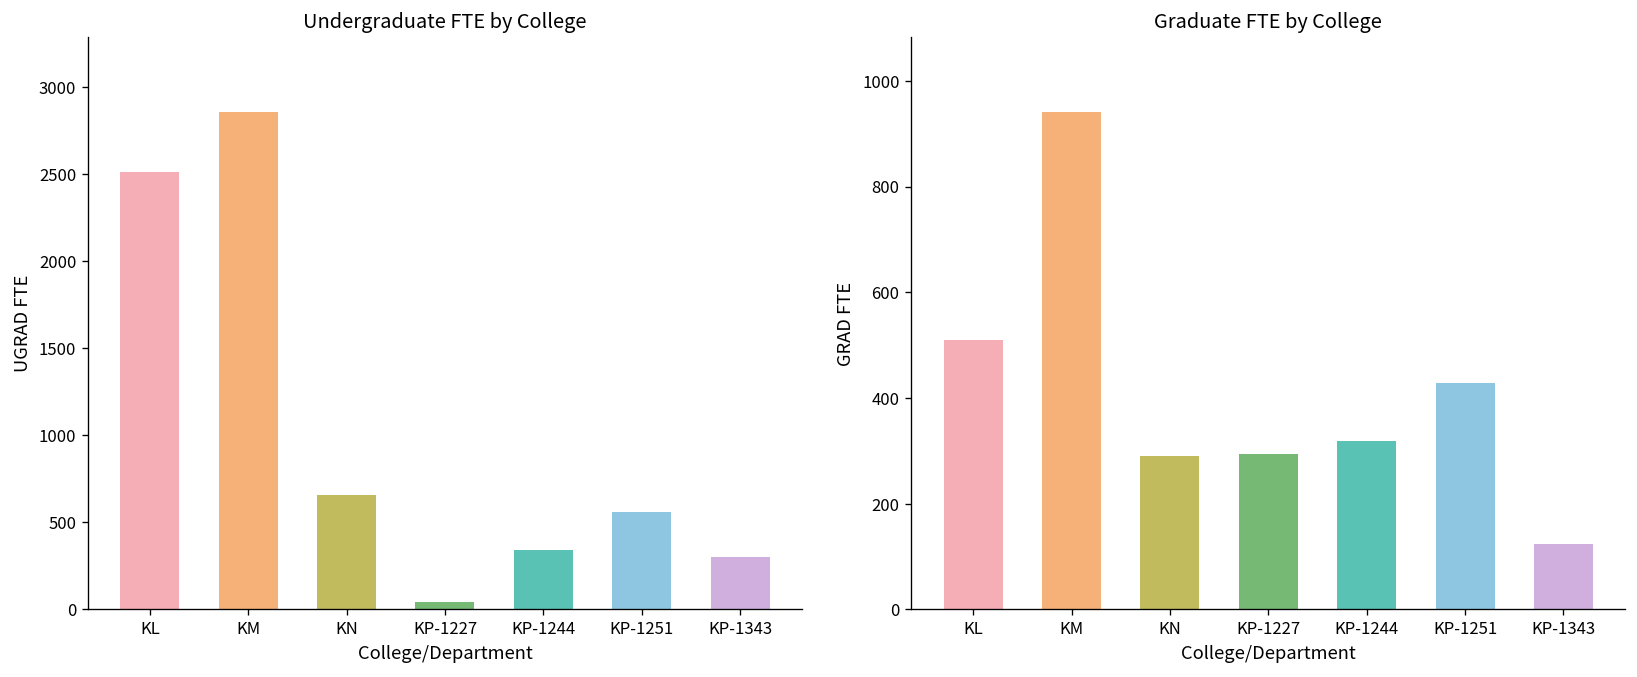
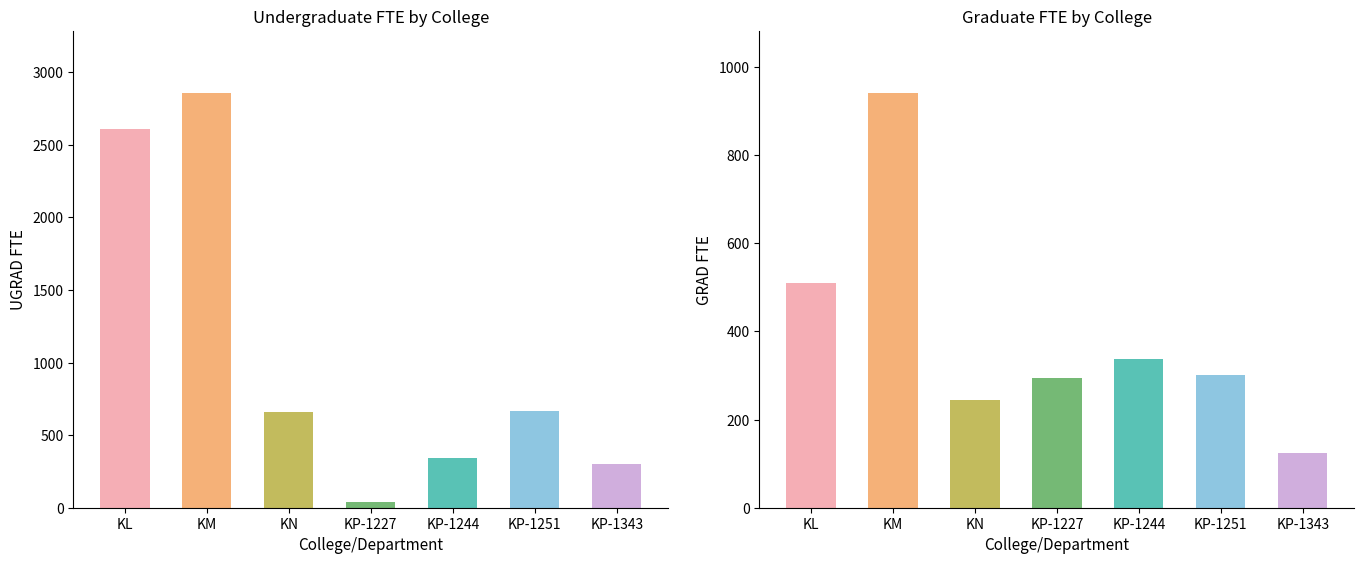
  {
    "Undergraduate FTE by College": {
-     "KL": 2510,
+     "KL": 2610,
      "KM": 2860,
      "KN": 660,
      "KP-1227": 40,
      "KP-1244": 340,
-     "KP-1251": 560,
+     "KP-1251": 670,
      "KP-1343": 300
    },
    "Graduate FTE by College": {
      "KL": 510,
      "KM": 940,
-     "KN": 290,
+     "KN": 240,
      "KP-1227": 290,
-     "KP-1244": 320,
-     "KP-1251": 430,
+     "KP-1244": 340,
+     "KP-1251": 300,
      "KP-1343": 120
    }
  }
